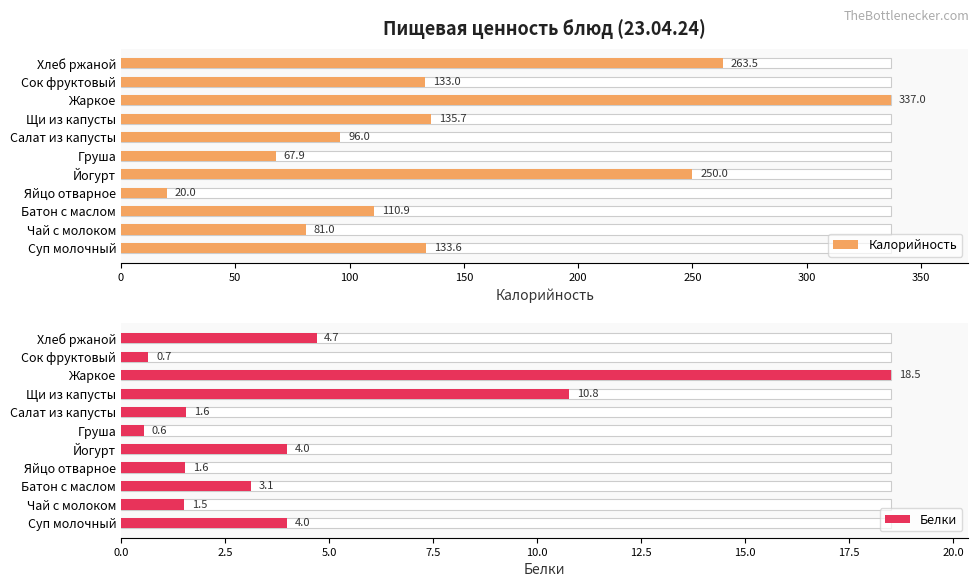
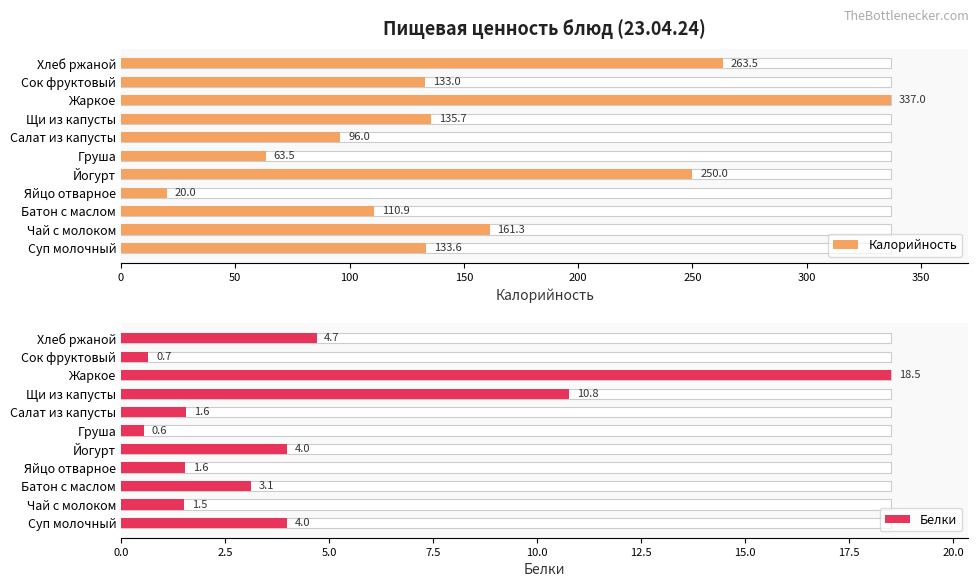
  {
    "Пищевая ценность блюд (23.04.24)": {
      "Калорийность": {
        "Жаркое": 337.0,
-       "Груша": 67.9,
-       "Чай с молоком": 81.0
+       "Груша": 63.5,
+       "Чай с молоком": 161.3
      }
    }
  }
